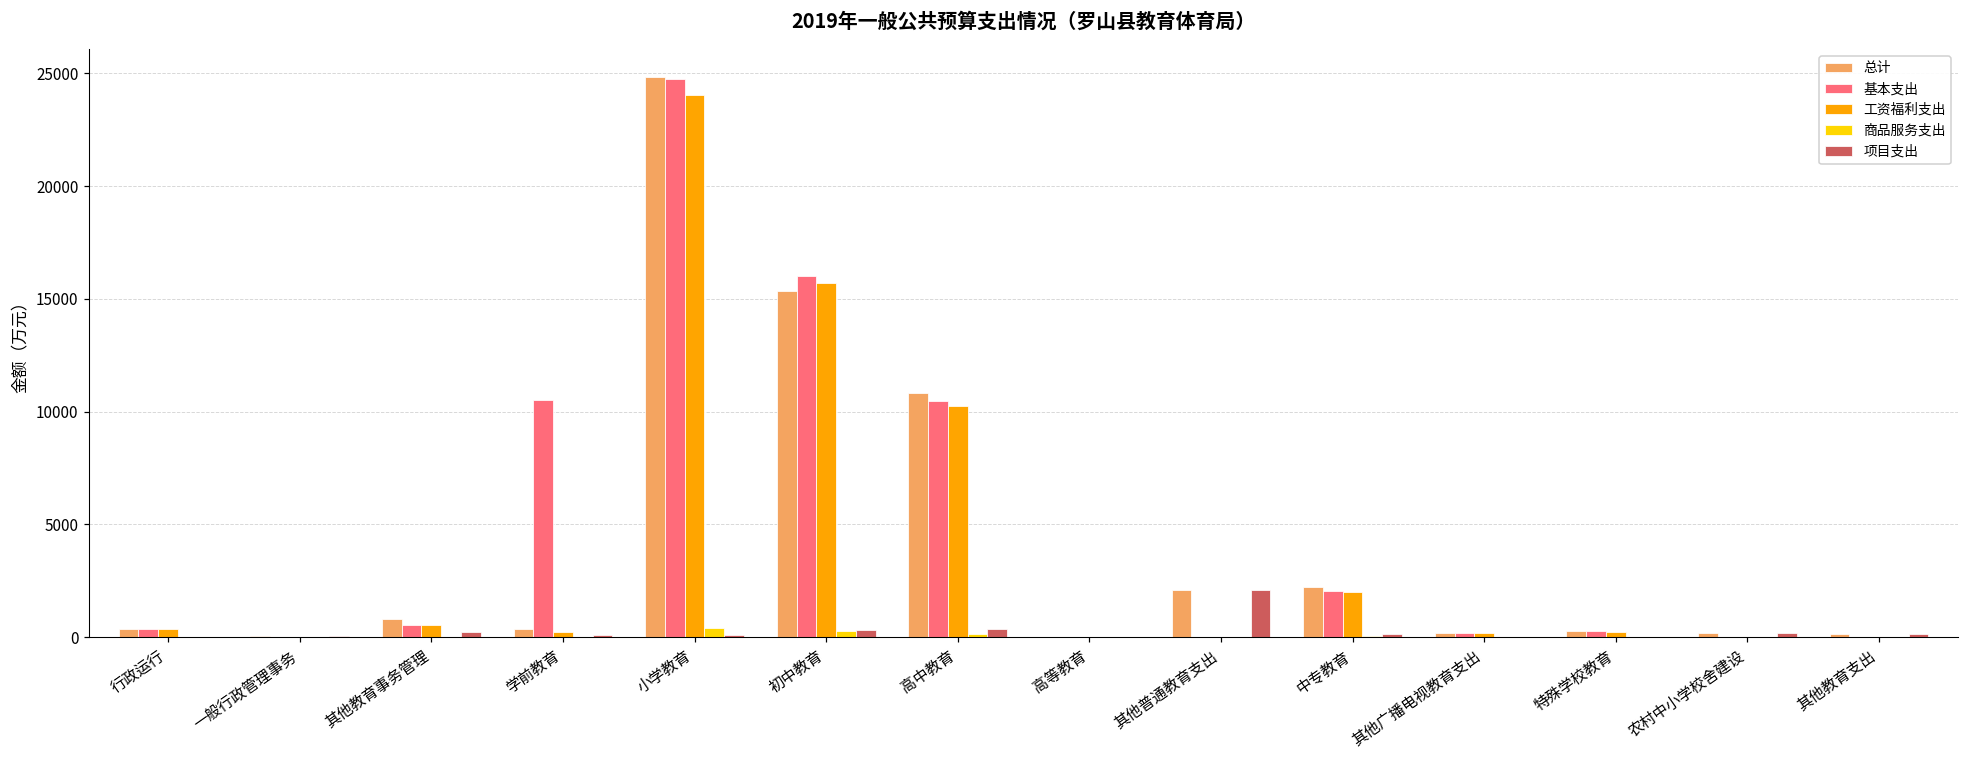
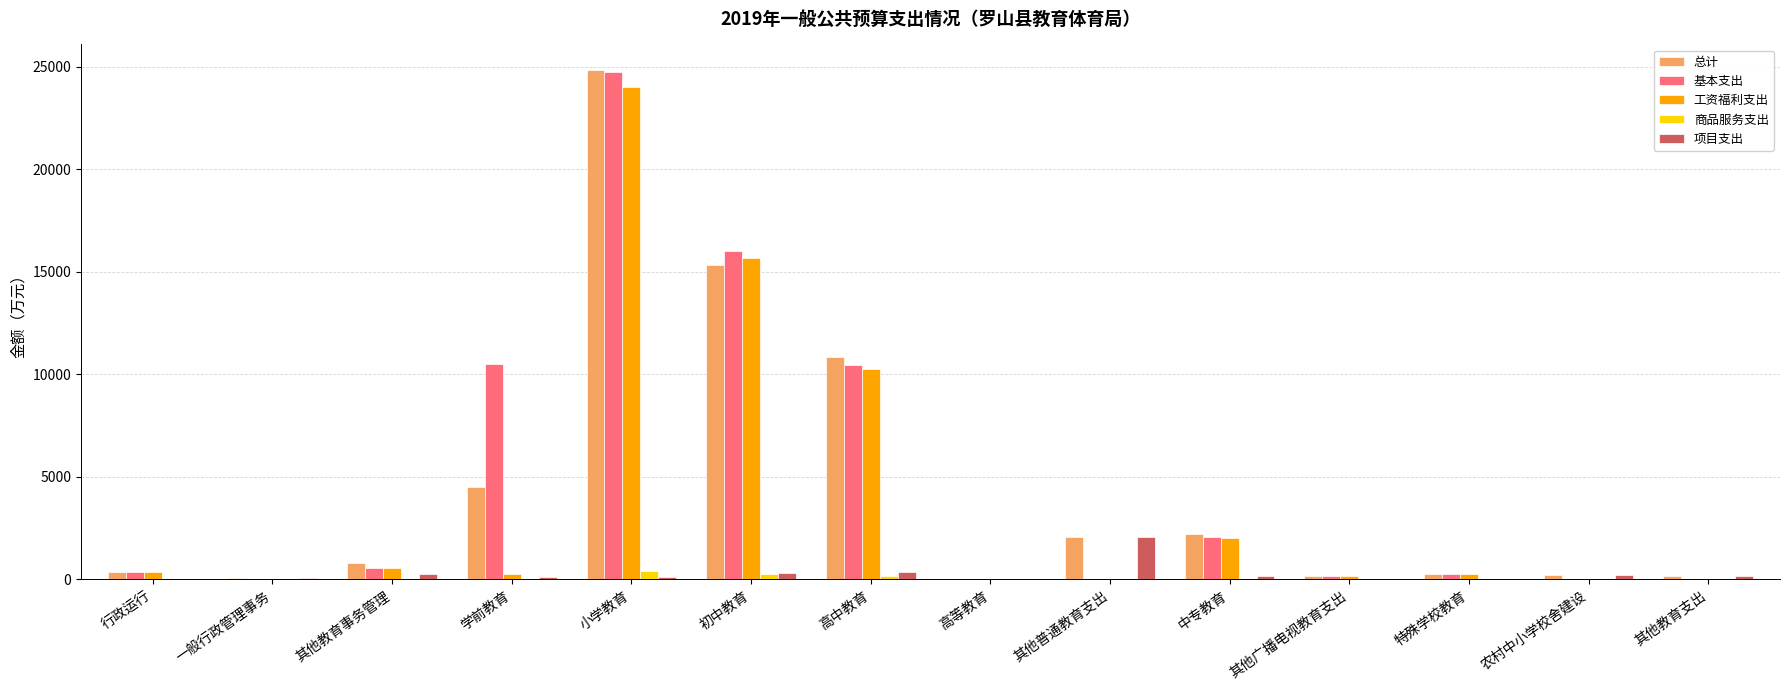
  {
    "总计": {
      "行政运行": 400,
      "其他教育事务管理": 800,
-     "学前教育": 400,
+     "学前教育": 4500,
      "小学教育": 24800,
      "初中教育": 15300,
      "高中教育": 10800,
      "其他普通教育支出": 2100,
      "中专教育": 2200,
      "其他广播电视教育支出": 200,
      "特殊学校教育": 300,
      "农村中小学校舍建设": 200,
      "其他教育支出": 100
    },
    "基本支出": {
      "行政运行": 400,
      "一般行政管理事务": 0,
      "其他教育事务管理": 600,
      "学前教育": 10500,
      "小学教育": 24700,
      "初中教育": 16000,
      "高中教育": 10500,
      "高等教育": 0,
      "其他普通教育支出": 0,
      "中专教育": 2100,
      "其他广播电视教育支出": 200,
      "特殊学校教育": 300,
      "农村中小学校舍建设": 0,
      "其他教育支出": 0
    },
    "项目支出": {
      "行政运行": 0,
      "其他教育事务管理": 200,
      "初中教育": 300,
      "高中教育": 400,
      "其他普通教育支出": 2100,
      "中专教育": 200,
      "其他广播电视教育支出": 0,
      "农村中小学校舍建设": 200,
      "其他教育支出": 100
    }
  }
